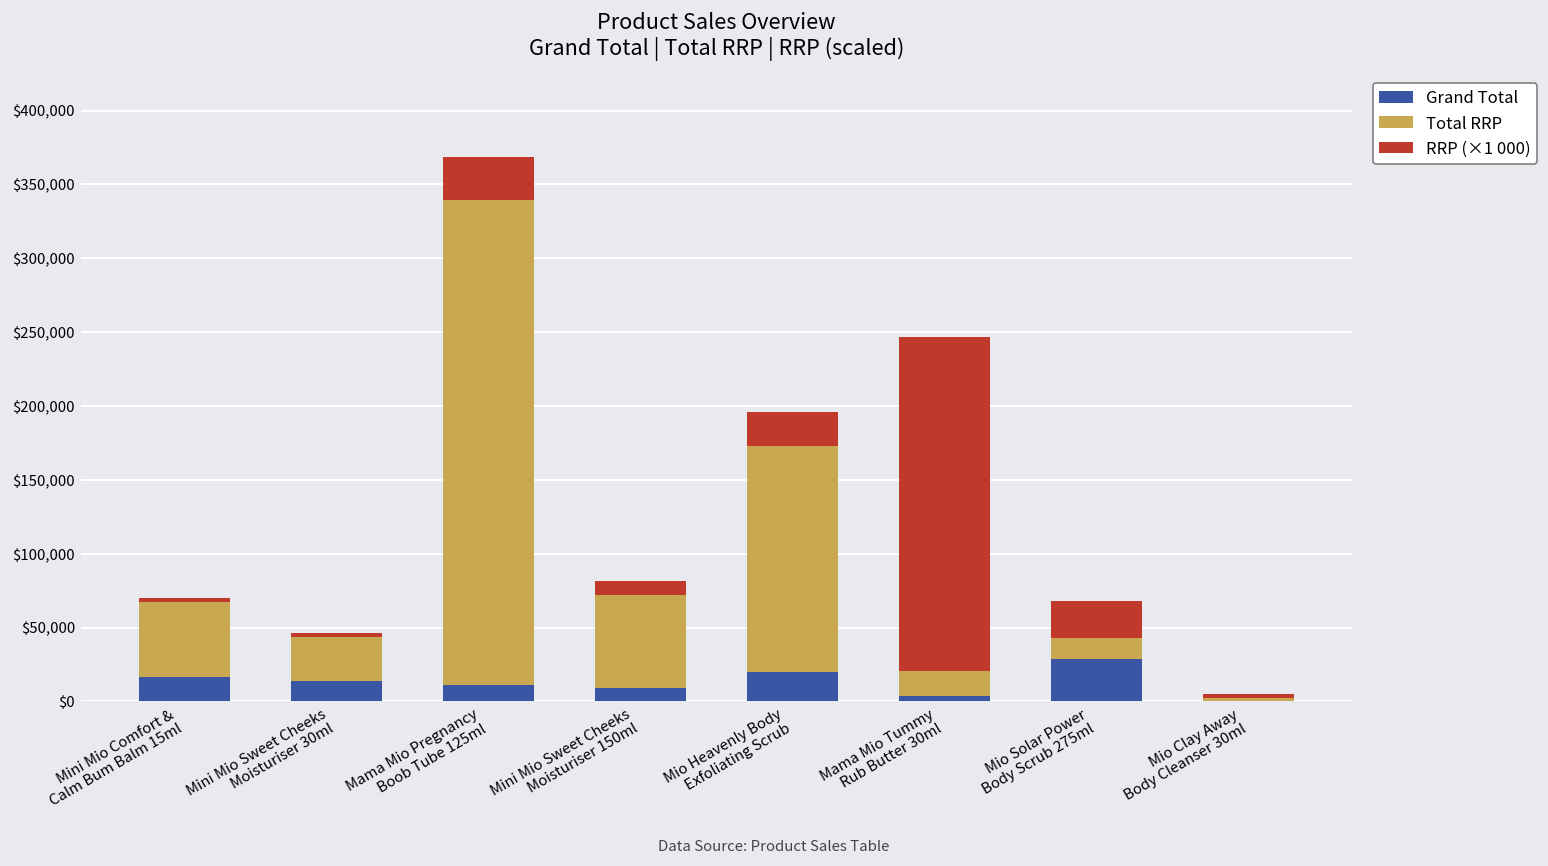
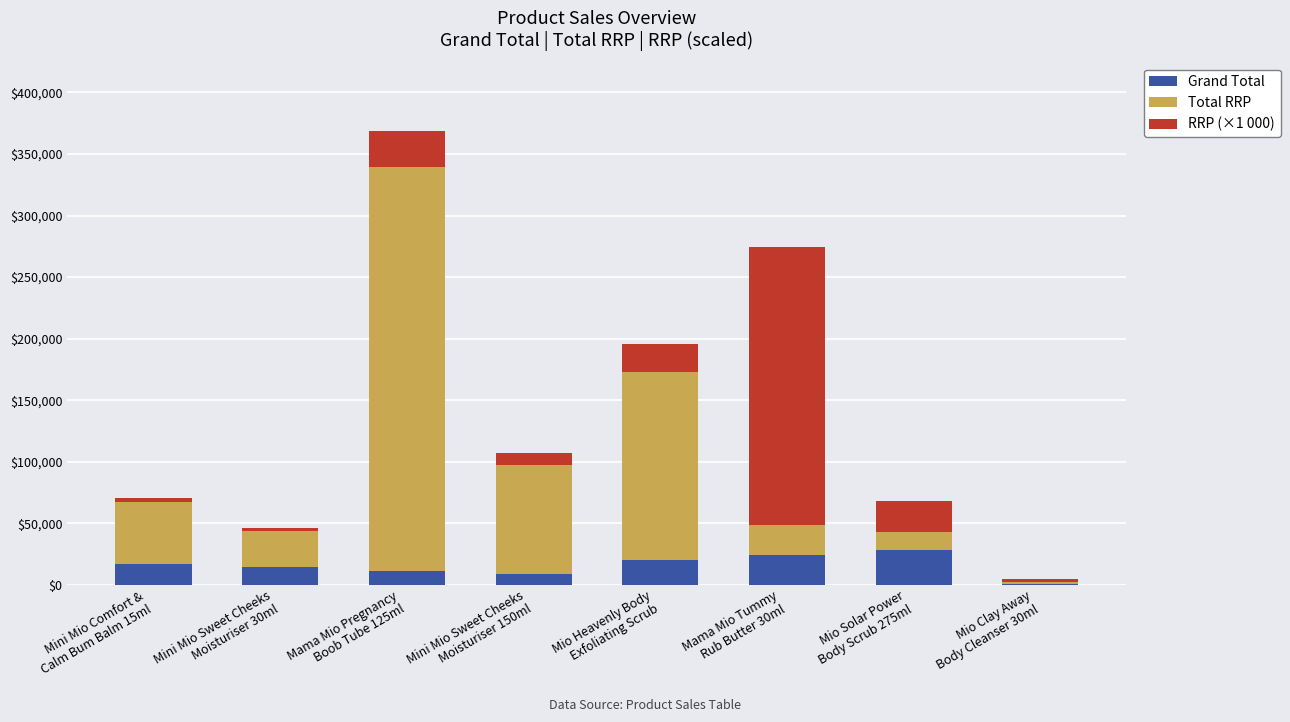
  {
    "Grand Total": {
      "Mini Mio Comfort & Calm Bum Balm 15ml": "$17,000",
      "Mini Mio Sweet Cheeks Moisturiser 30ml": "$14,000",
      "Mama Mio Pregnancy Boob Tube 125ml": "$11,000",
      "Mini Mio Sweet Cheeks Moisturiser 150ml": "$9,000",
      "Mio Heavenly Body Exfoliating Scrub": "$20,000",
-     "Mama Mio Tummy Rub Butter 30ml": "$4,000",
+     "Mama Mio Tummy Rub Butter 30ml": "$24,000",
      "Mio Solar Power Body Scrub 275ml": "$29,000"
    },
    "Total RRP": {
      "Mini Mio Comfort & Calm Bum Balm 15ml": "$50,000",
      "Mini Mio Sweet Cheeks Moisturiser 30ml": "$30,000",
      "Mama Mio Pregnancy Boob Tube 125ml": "$328,000",
-     "Mini Mio Sweet Cheeks Moisturiser 150ml": "$63,000",
+     "Mini Mio Sweet Cheeks Moisturiser 150ml": "$89,000",
      "Mio Heavenly Body Exfoliating Scrub": "$153,000",
-     "Mama Mio Tummy Rub Butter 30ml": "$17,000",
+     "Mama Mio Tummy Rub Butter 30ml": "$24,000",
      "Mio Solar Power Body Scrub 275ml": "$15,000"
    },
    "RRP (×1 000)": {
      "Mini Mio Comfort & Calm Bum Balm 15ml": "$3,000",
      "Mini Mio Sweet Cheeks Moisturiser 30ml": "$2,000",
      "Mama Mio Pregnancy Boob Tube 125ml": "$30,000",
      "Mini Mio Sweet Cheeks Moisturiser 150ml": "$10,000",
      "Mio Heavenly Body Exfoliating Scrub": "$23,000",
      "Mama Mio Tummy Rub Butter 30ml": "$226,000",
      "Mio Solar Power Body Scrub 275ml": "$25,000",
      "Mio Clay Away Body Cleanser 30ml": "$3,000"
    }
  }
